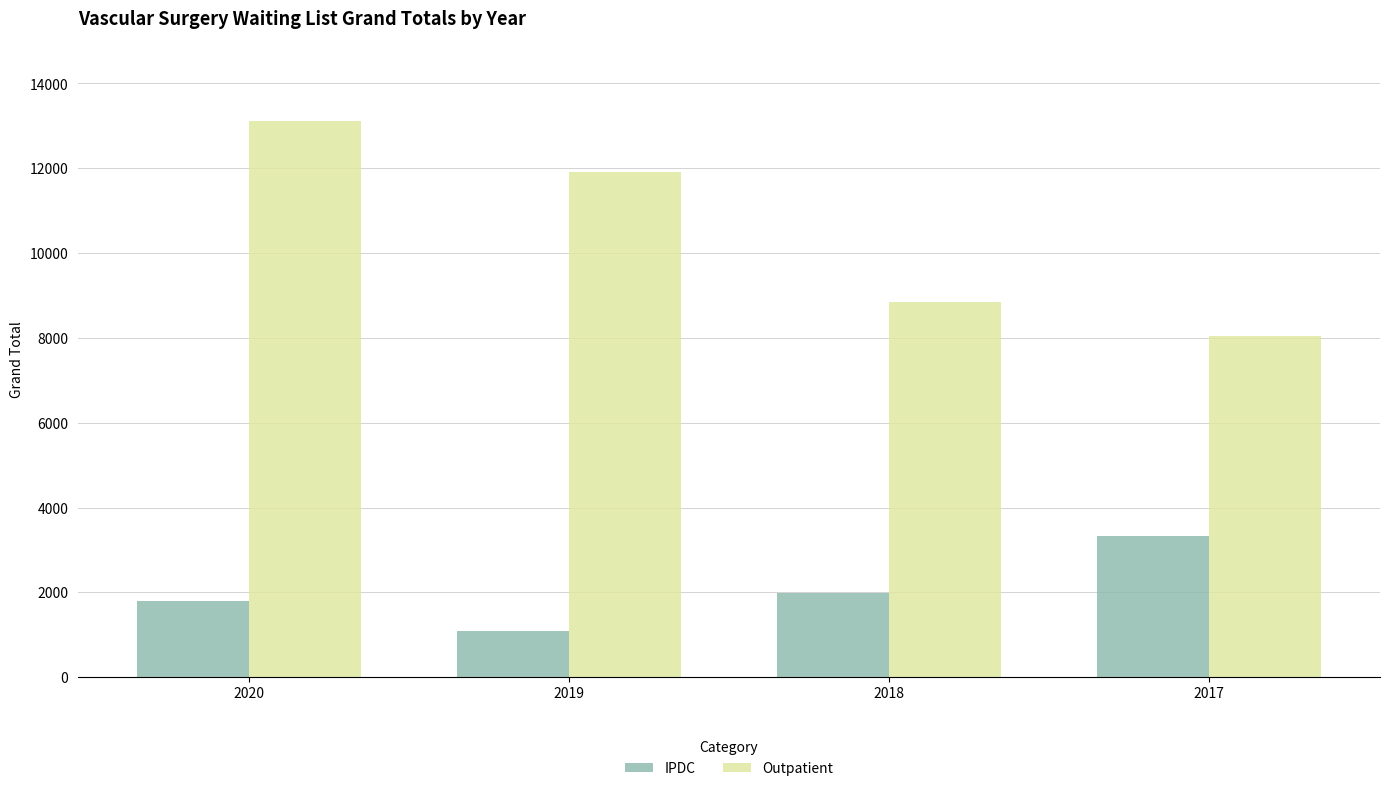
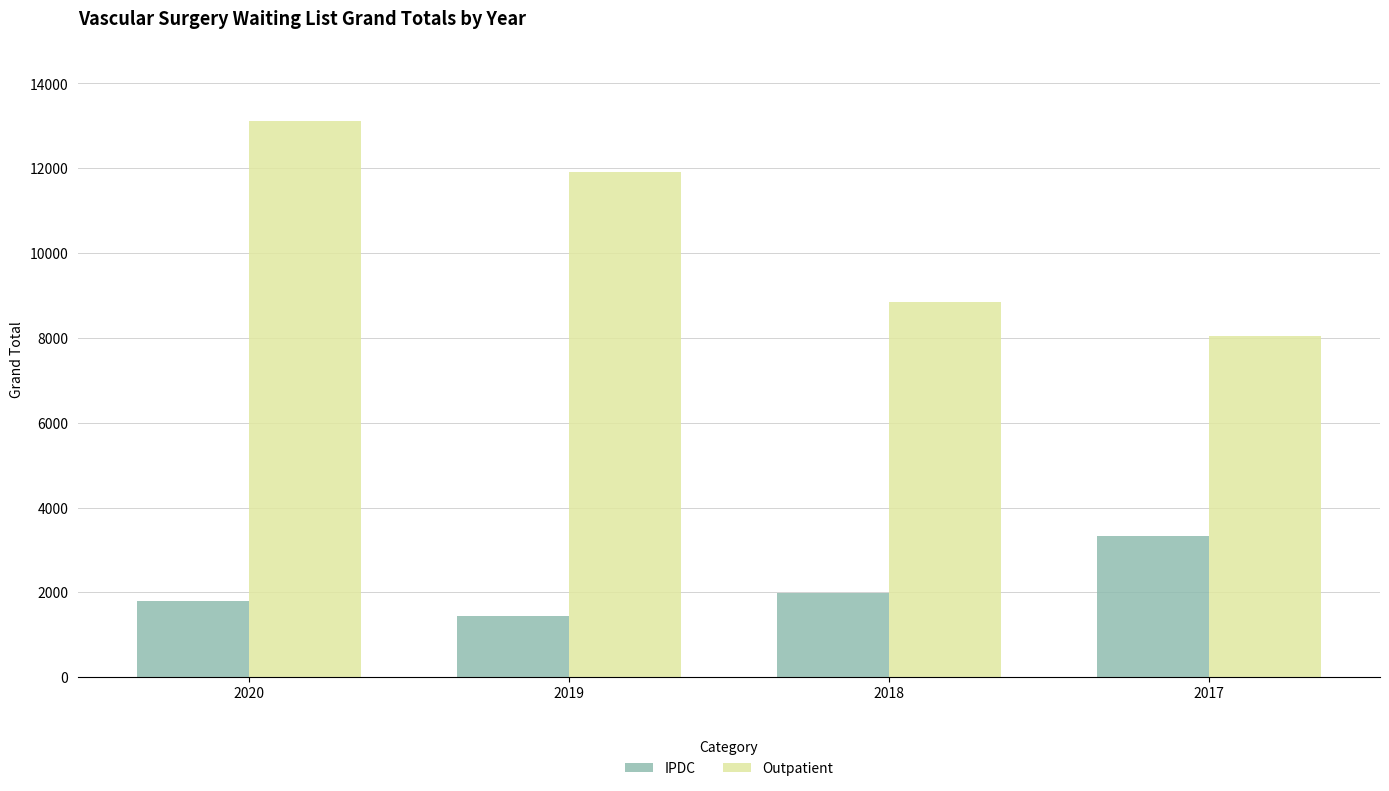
  {
    "IPDC": {
      "2020": 1800,
-     "2019": 1100,
+     "2019": 1400,
      "2018": 2000,
      "2017": 3300
    },
    "Outpatient": {
      "2020": 13100,
      "2019": 11900,
      "2018": 8800,
      "2017": 8000
    }
  }
